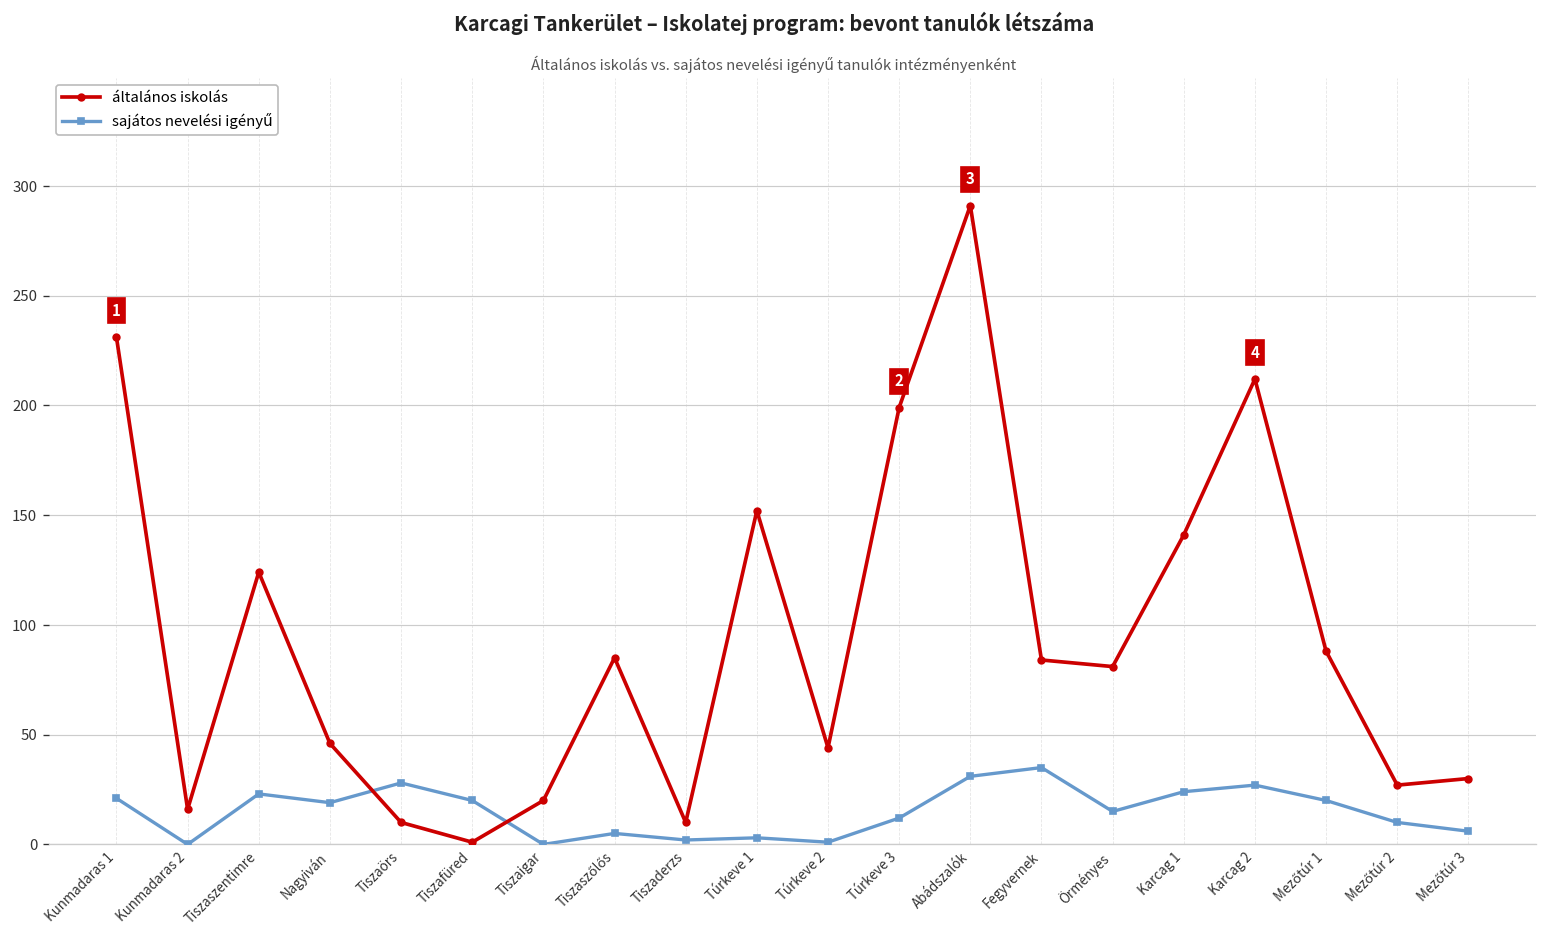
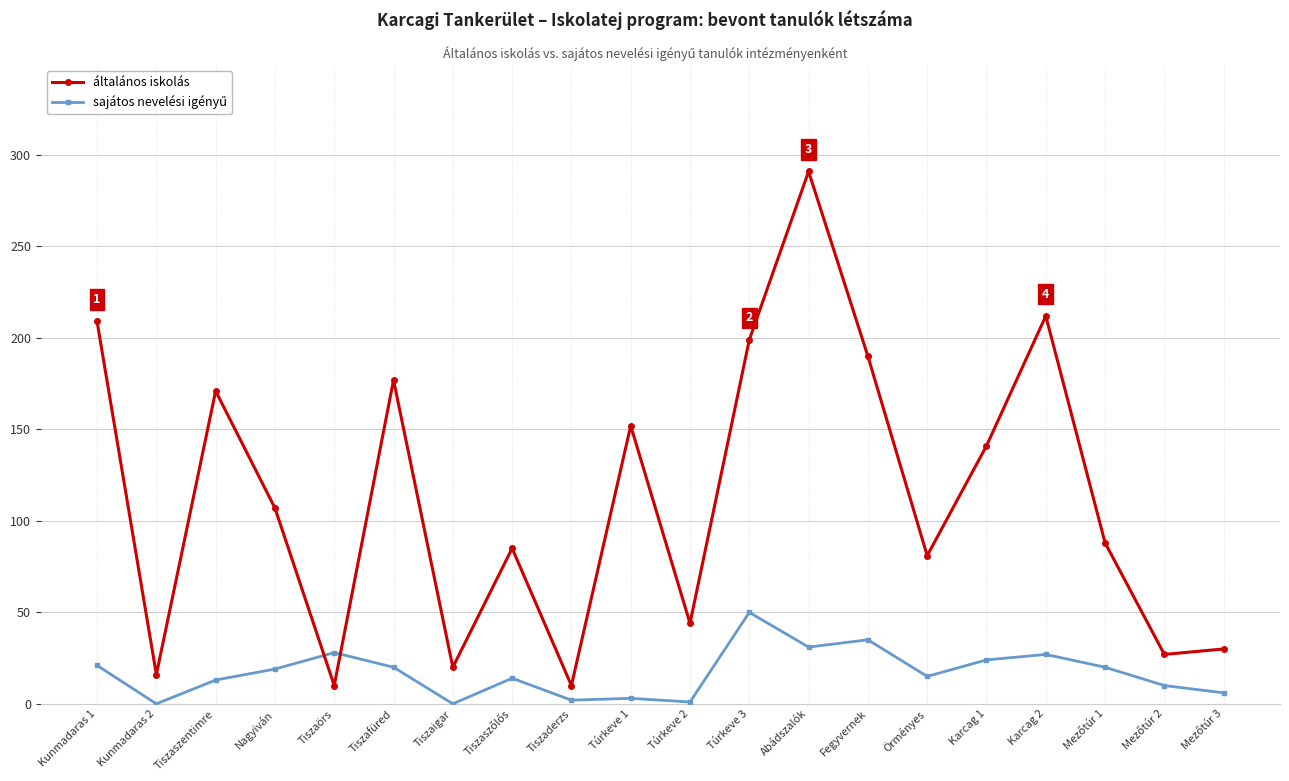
  {
    "általános iskolás": {
-     "Kunmadaras 1": 231,
+     "Kunmadaras 1": 209,
      "Kunmadaras 2": 16,
-     "Tiszaszentimre": 124,
-     "Nagyiván": 46,
+     "Tiszaszentimre": 171,
+     "Nagyiván": 107,
      "Tiszaörs": 10,
-     "Tiszafüred": 1,
+     "Tiszafüred": 177,
      "Tiszaigar": 20,
      "Tiszaszőlős": 85,
      "Tiszaderzs": 10,
      "Túrkeve 1": 152,
      "Túrkeve 2": 44,
-     "Fegyvernek": 84,
+     "Fegyvernek": 190,
      "Örményes": 81,
      "Karcag 1": 141,
      "Mezőtúr 1": 88,
      "Mezőtúr 2": 27,
      "Mezőtúr 3": 30
    },
    "sajátos nevelési igényű": {
      "Kunmadaras 1": 21,
      "Kunmadaras 2": 0,
-     "Tiszaszentimre": 23,
+     "Tiszaszentimre": 13,
      "Nagyiván": 19,
      "Tiszaörs": 28,
      "Tiszafüred": 20,
      "Tiszaigar": 0,
-     "Tiszaszőlős": 5,
+     "Tiszaszőlős": 14,
      "Tiszaderzs": 2,
      "Túrkeve 1": 3,
      "Túrkeve 2": 1,
-     "Túrkeve 3": 12,
+     "Túrkeve 3": 50,
      "Abádszalók": 31,
      "Fegyvernek": 35,
      "Örményes": 15,
      "Karcag 1": 24,
      "Karcag 2": 27,
      "Mezőtúr 1": 20,
      "Mezőtúr 2": 10,
      "Mezőtúr 3": 6
    }
  }
